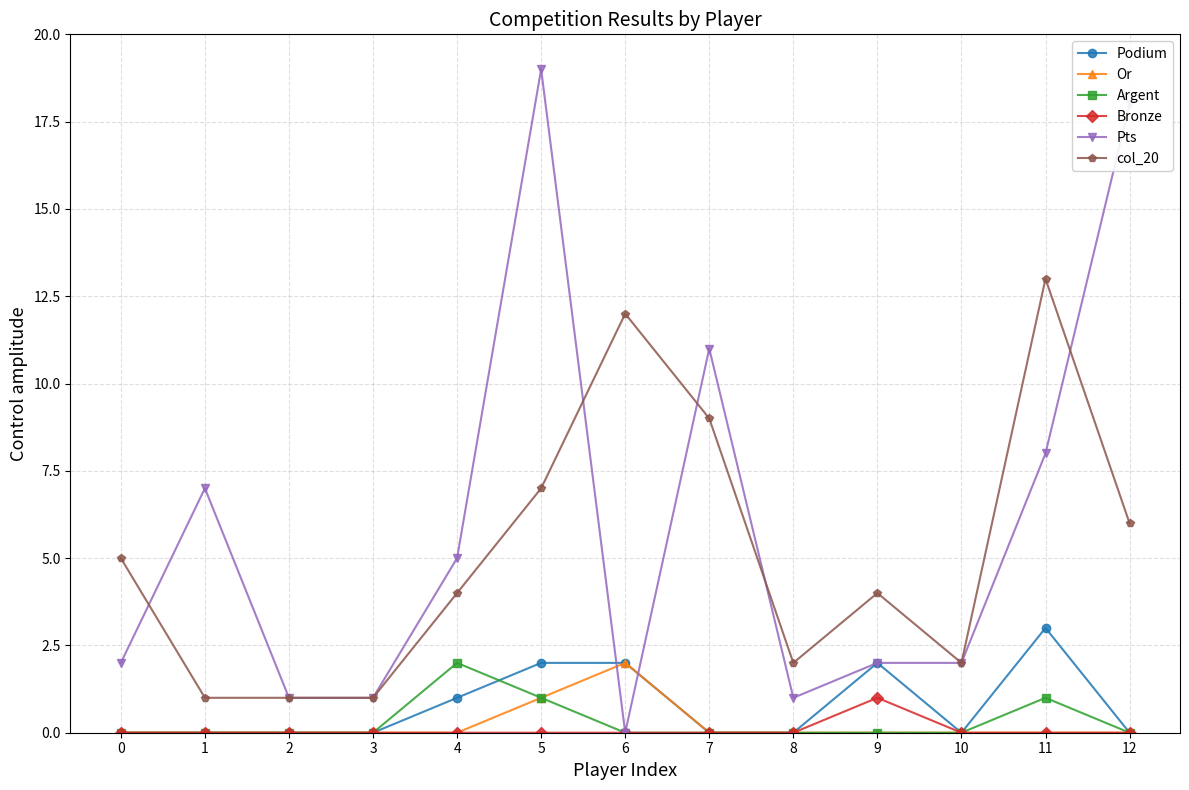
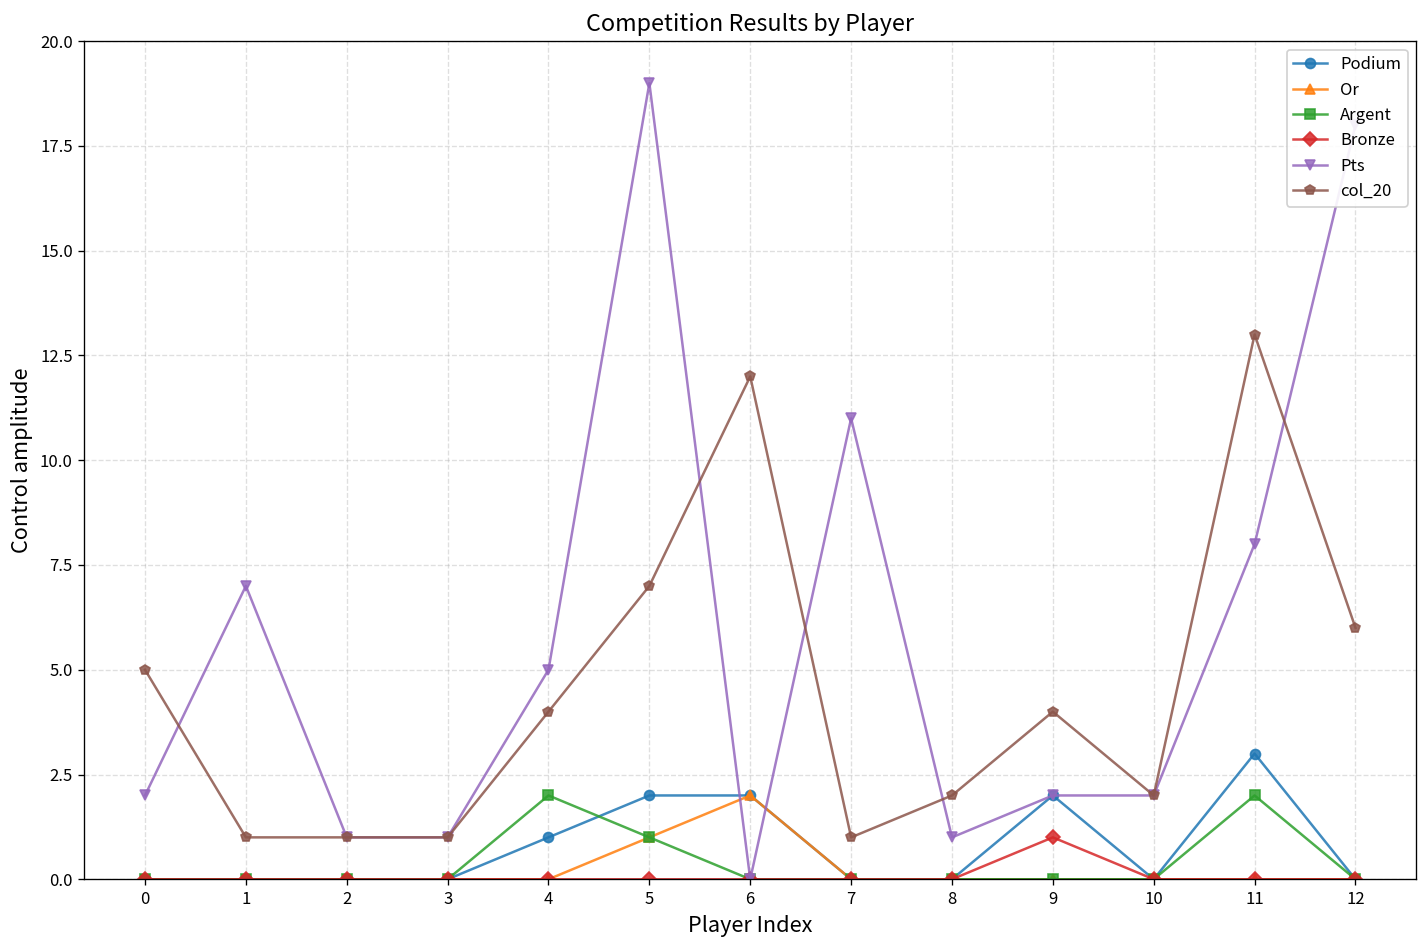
  {
    "Podium": {
      "4": 1,
      "5": 2,
      "11": 3
    },
    "Argent": {
      "4": 2,
-     "11": 1
+     "11": 2
    },
    "Bronze": {
      "5": 0,
      "9": 1
    },
    "Pts": {
      "0": 2,
      "1": 7,
      "4": 5,
      "5": 19,
      "7": 11,
      "8": 1,
      "11": 8
    },
    "col_20": {
      "0": 5,
      "1": 1,
      "4": 4,
      "5": 7,
      "6": 12,
-     "7": 9,
+     "7": 1,
      "8": 2,
      "9": 4,
      "11": 13,
      "12": 6
    }
  }
